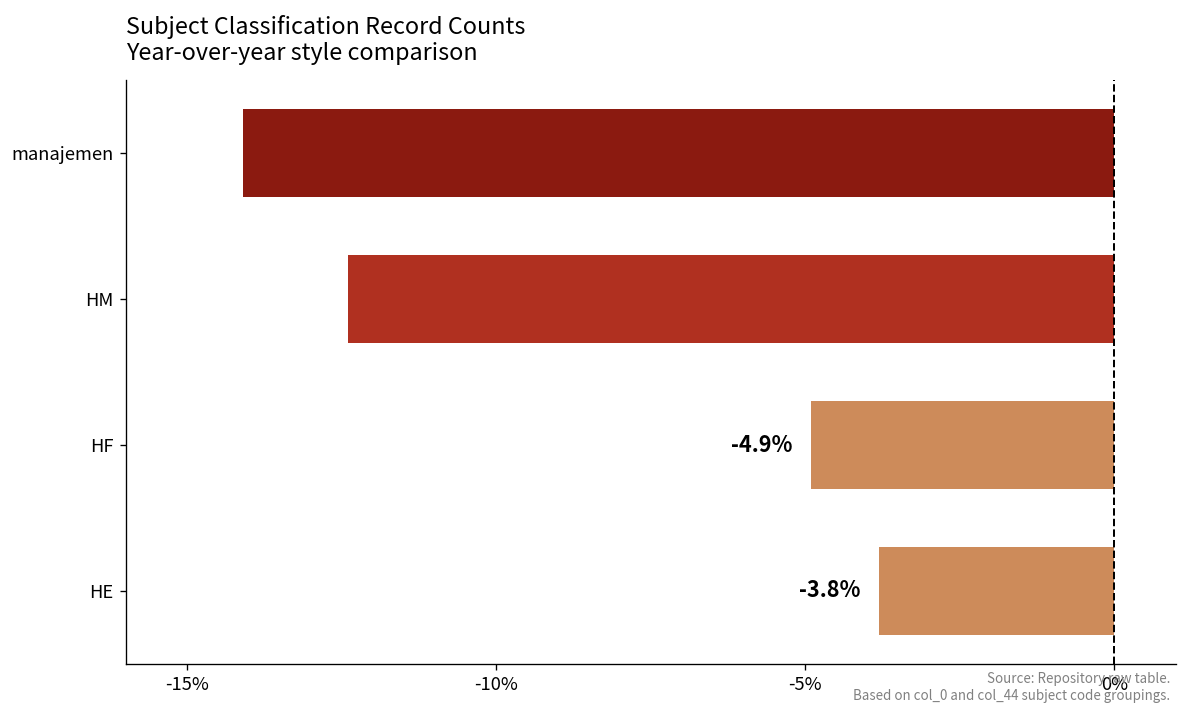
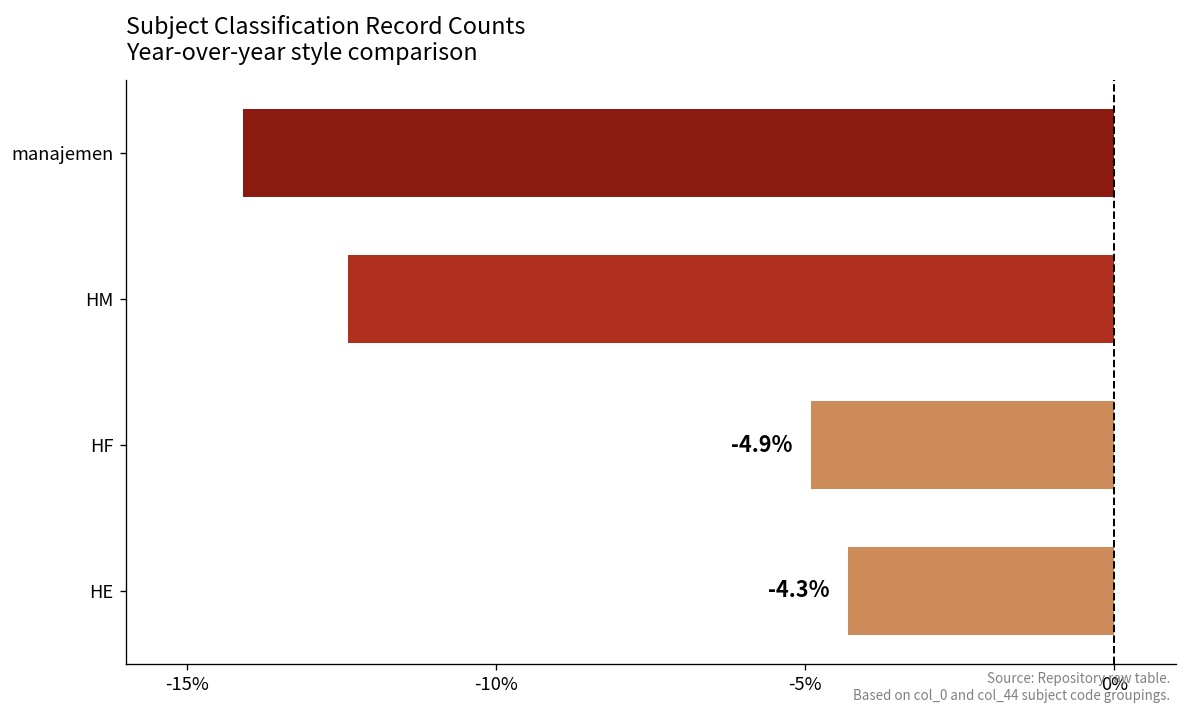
  {
    "HF": "-4.9%",
-   "HE": "-3.8%"
+   "HE": "-4.3%"
  }
